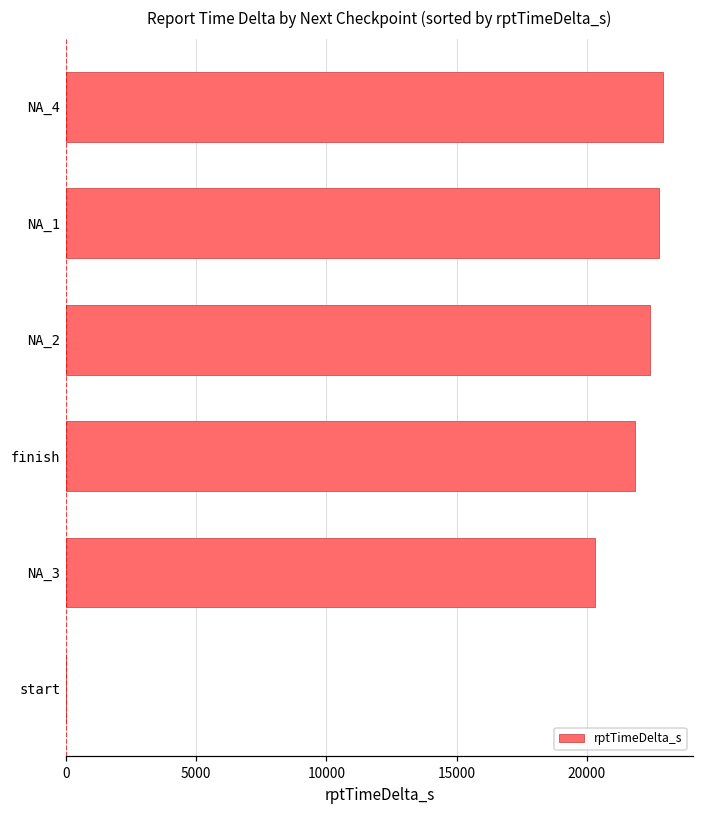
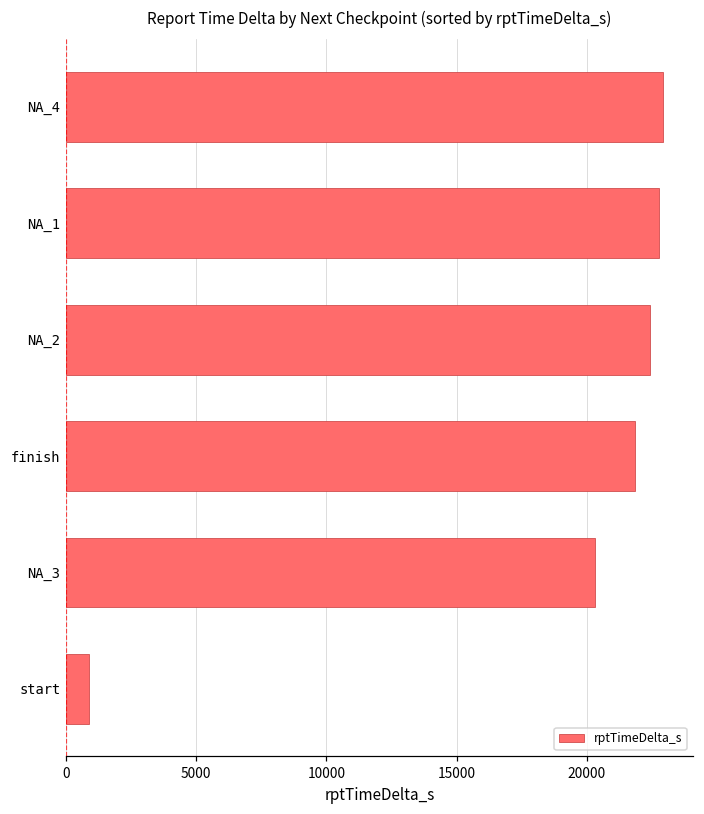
  {
    "NA_4": 22900,
    "NA_1": 22800,
    "NA_2": 22400,
    "finish": 21800,
    "NA_3": 20300,
-   "start": 0
+   "start": 900
  }
